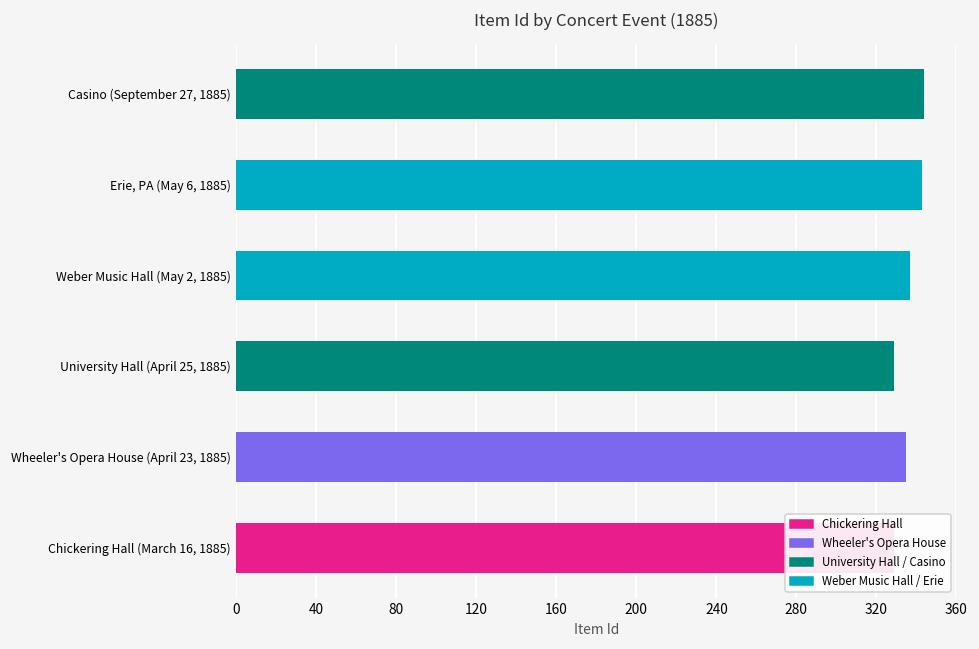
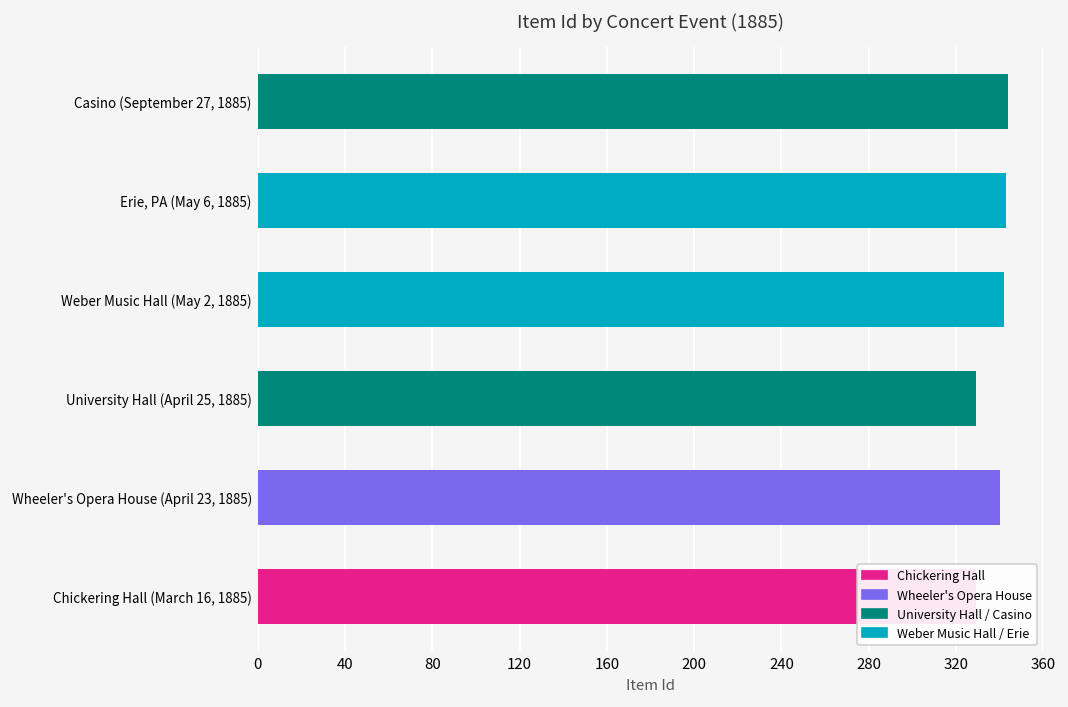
  {
    "Casino (September 27, 1885)": 344,
    "Erie, PA (May 6, 1885)": 343,
-   "Weber Music Hall (May 2, 1885)": 337,
+   "Weber Music Hall (May 2, 1885)": 342,
    "University Hall (April 25, 1885)": 329,
-   "Wheeler's Opera House (April 23, 1885)": 335
+   "Wheeler's Opera House (April 23, 1885)": 340
  }
